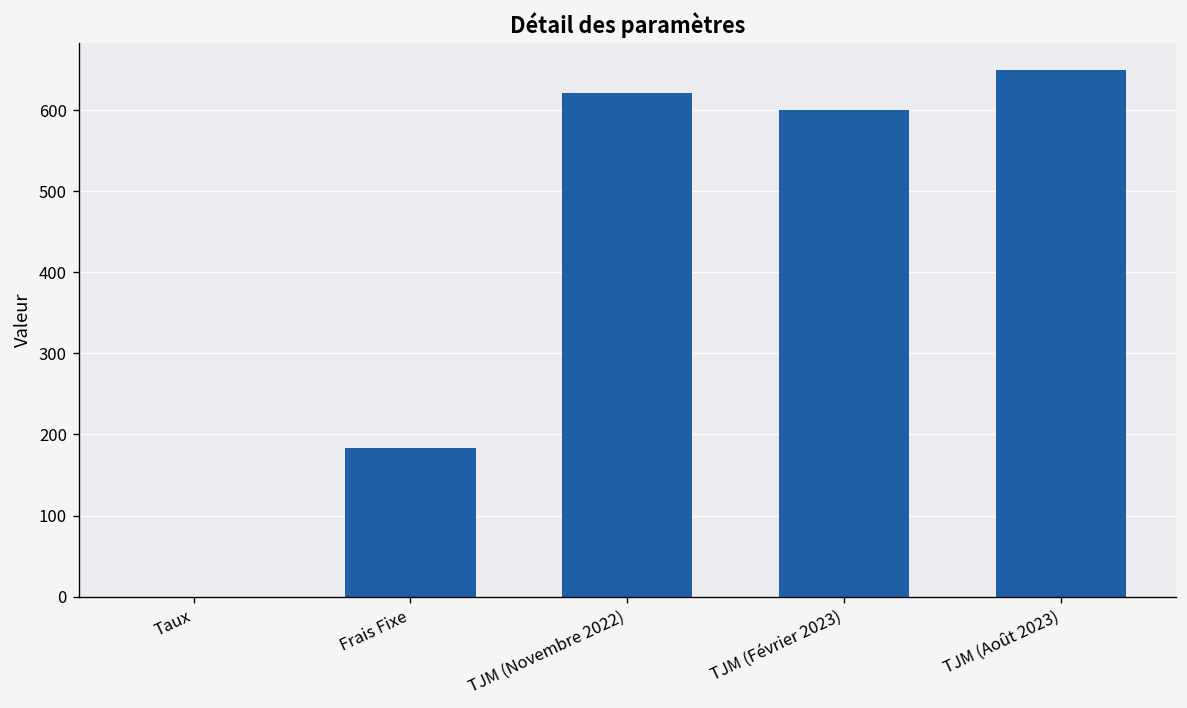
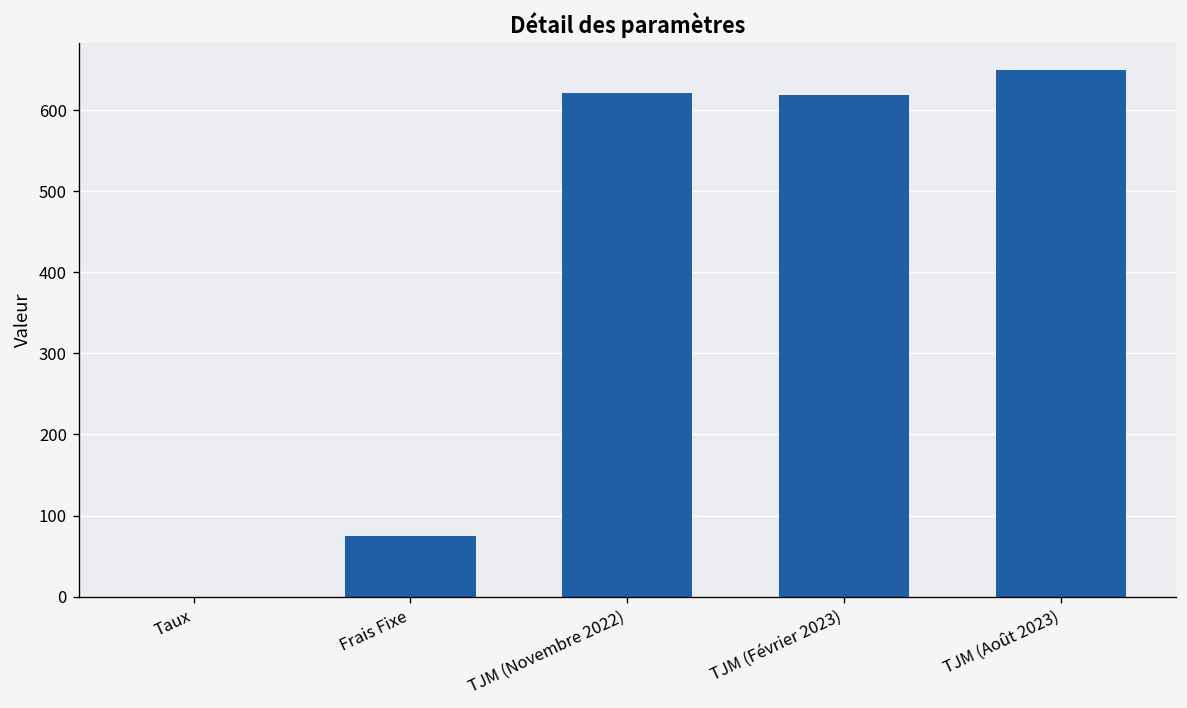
  {
-   "Frais Fixe": 180,
+   "Frais Fixe": 80,
    "TJM (Novembre 2022)": 620,
-   "TJM (Février 2023)": 600,
+   "TJM (Février 2023)": 620,
    "TJM (Août 2023)": 650
  }
